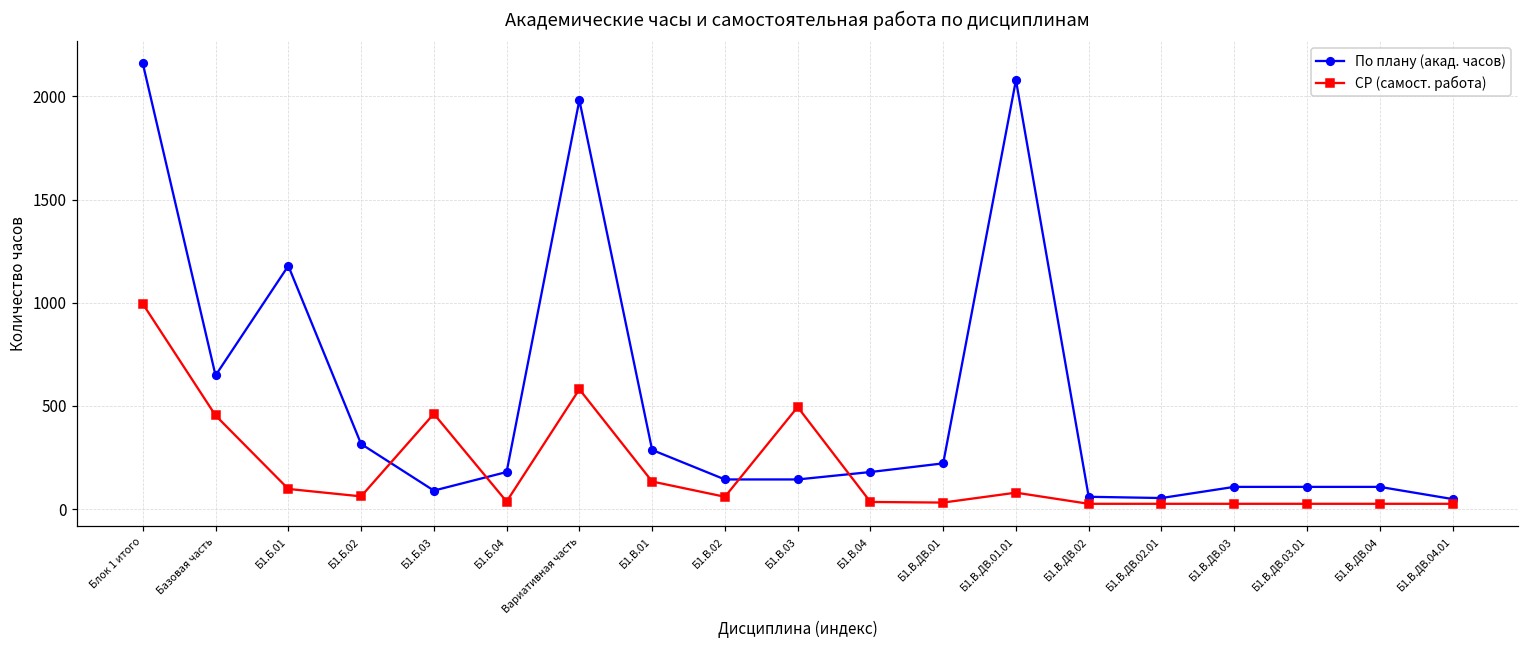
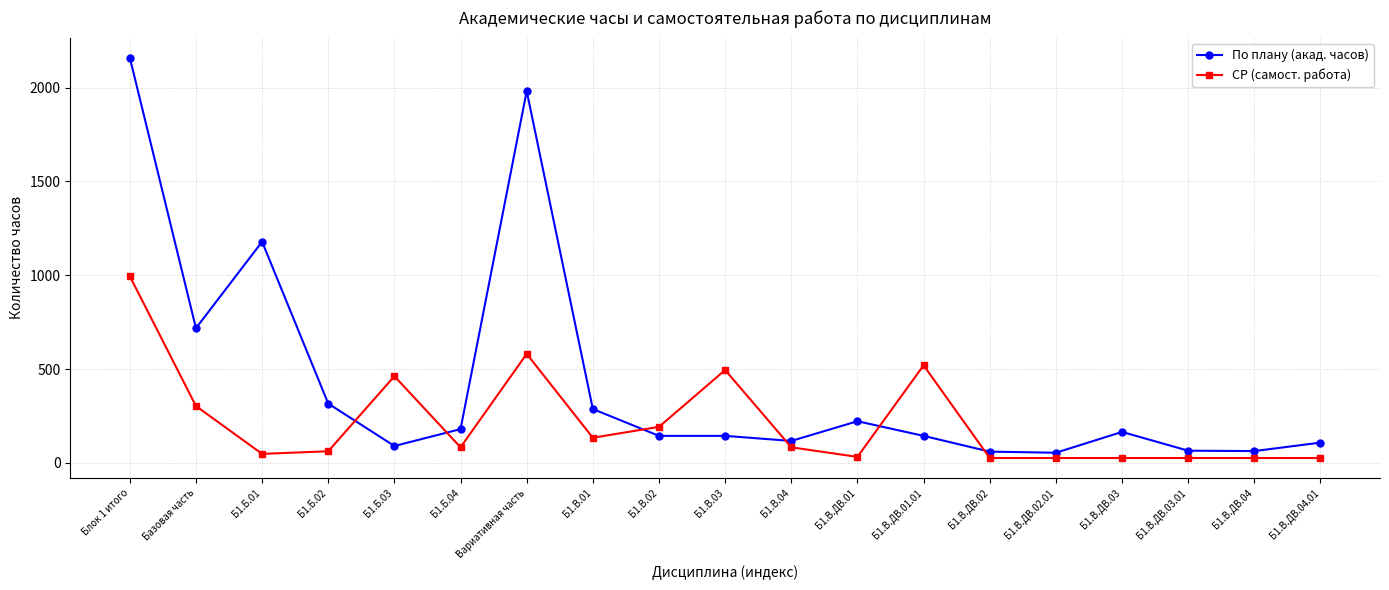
  {
    "По плану (акад. часов)": {
      "Блок 1 итого": 2160,
-     "Базовая часть": 650,
+     "Базовая часть": 720,
      "Б1.Б.01": 1180,
      "Б1.Б.02": 320,
      "Б1.Б.03": 90,
      "Б1.Б.04": 180,
      "Вариативная часть": 1980,
      "Б1.В.01": 290,
      "Б1.В.02": 140,
      "Б1.В.03": 140,
-     "Б1.В.04": 180,
+     "Б1.В.04": 120,
      "Б1.В.ДВ.01": 220,
-     "Б1.В.ДВ.01.01": 2080,
+     "Б1.В.ДВ.01.01": 140,
      "Б1.В.ДВ.02": 60,
      "Б1.В.ДВ.02.01": 50,
-     "Б1.В.ДВ.03": 110,
-     "Б1.В.ДВ.03.01": 110,
-     "Б1.В.ДВ.04": 110,
-     "Б1.В.ДВ.04.01": 50
+     "Б1.В.ДВ.03": 170,
+     "Б1.В.ДВ.03.01": 70,
+     "Б1.В.ДВ.04": 60,
+     "Б1.В.ДВ.04.01": 110
    },
    "СР (самост. работа)": {
      "Блок 1 итого": 1000,
-     "Базовая часть": 450,
-     "Б1.Б.01": 100,
+     "Базовая часть": 300,
+     "Б1.Б.01": 50,
      "Б1.Б.02": 60,
      "Б1.Б.03": 460,
-     "Б1.Б.04": 40,
+     "Б1.Б.04": 80,
      "Вариативная часть": 580,
      "Б1.В.01": 130,
-     "Б1.В.02": 60,
+     "Б1.В.02": 190,
      "Б1.В.03": 500,
-     "Б1.В.04": 40,
+     "Б1.В.04": 80,
      "Б1.В.ДВ.01": 30,
-     "Б1.В.ДВ.01.01": 80,
+     "Б1.В.ДВ.01.01": 520,
      "Б1.В.ДВ.02": 30,
      "Б1.В.ДВ.02.01": 30,
      "Б1.В.ДВ.03": 30,
      "Б1.В.ДВ.03.01": 30,
      "Б1.В.ДВ.04": 30,
      "Б1.В.ДВ.04.01": 30
    }
  }
